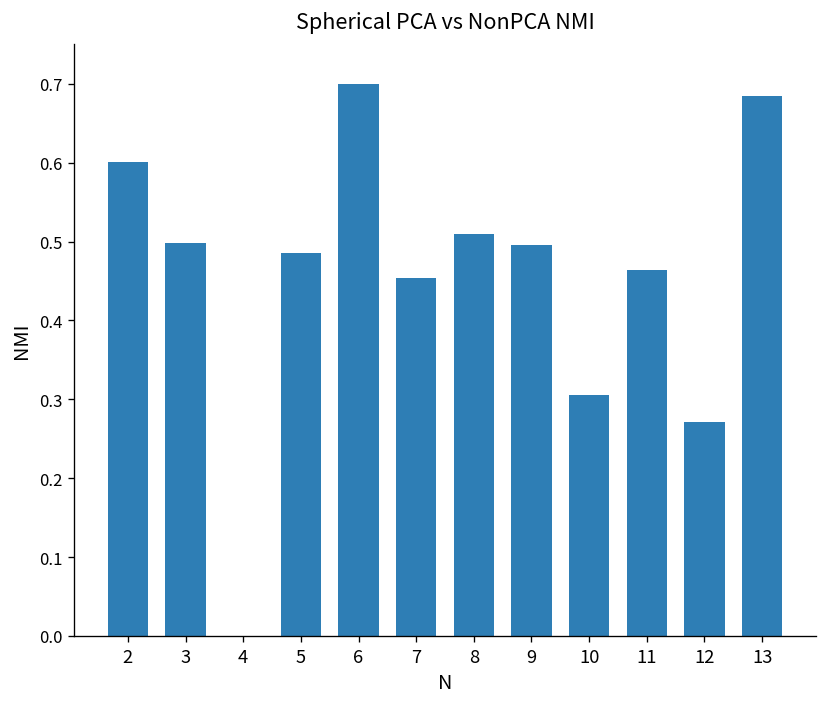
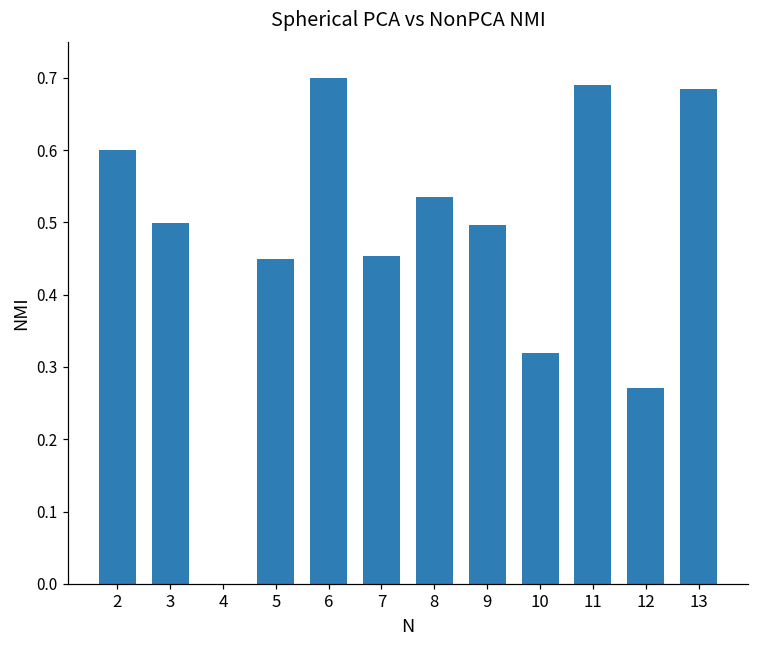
  {
    "2": 0.60,
    "3": 0.50,
    "4": 0.00,
-   "5": 0.49,
+   "5": 0.45,
    "6": 0.70,
    "7": 0.45,
-   "8": 0.51,
+   "8": 0.53,
    "9": 0.50,
-   "10": 0.31,
-   "11": 0.46,
+   "10": 0.32,
+   "11": 0.69,
    "12": 0.27,
    "13": 0.68
  }
